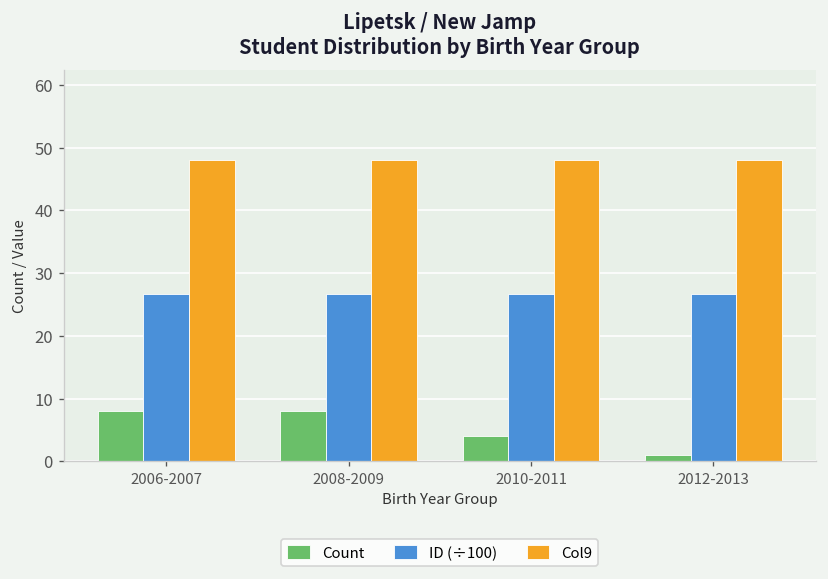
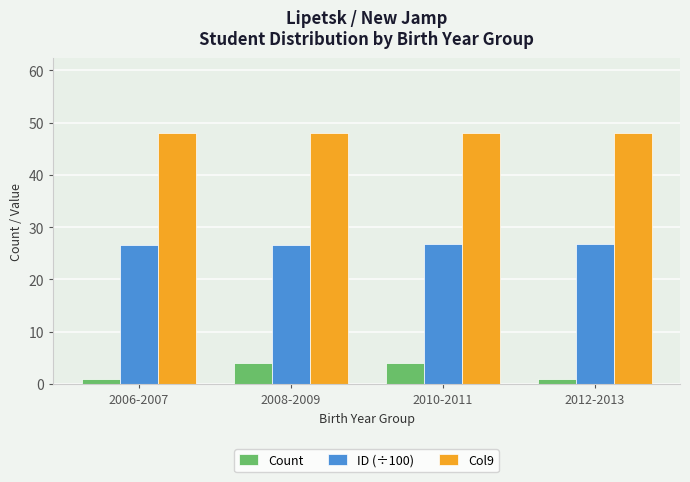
  {
    "Count": {
-     "2006-2007": 8,
-     "2008-2009": 8,
+     "2006-2007": 1,
+     "2008-2009": 4,
      "2010-2011": 4,
      "2012-2013": 1
    },
    "ID (÷100)": {
      "2006-2007": 27,
      "2008-2009": 27,
      "2010-2011": 27,
      "2012-2013": 27
    },
    "Col9": {
      "2006-2007": 48,
      "2008-2009": 48,
      "2010-2011": 48,
      "2012-2013": 48
    }
  }
